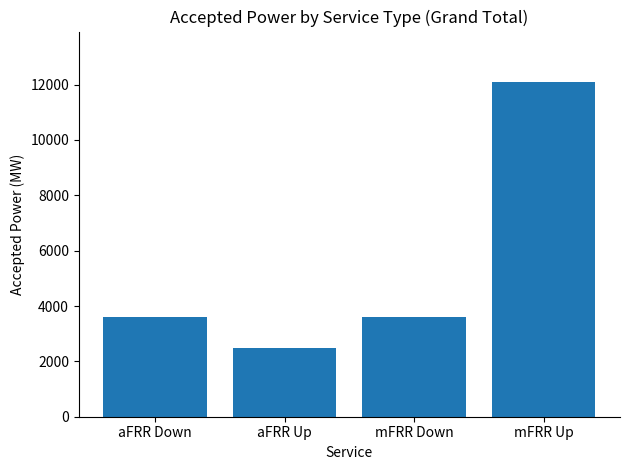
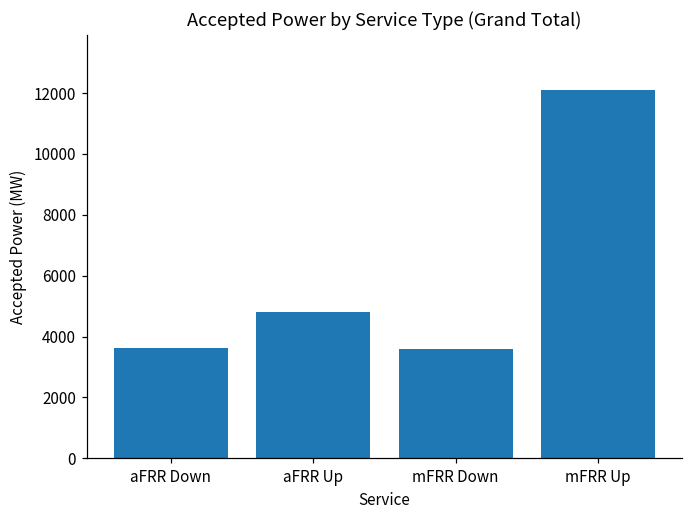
  {
    "aFRR Down": 3600,
-   "aFRR Up": 2500,
+   "aFRR Up": 4800,
    "mFRR Down": 3600,
    "mFRR Up": 12100
  }
